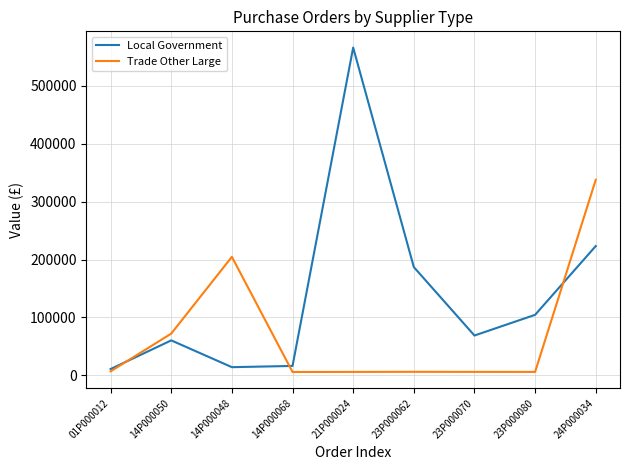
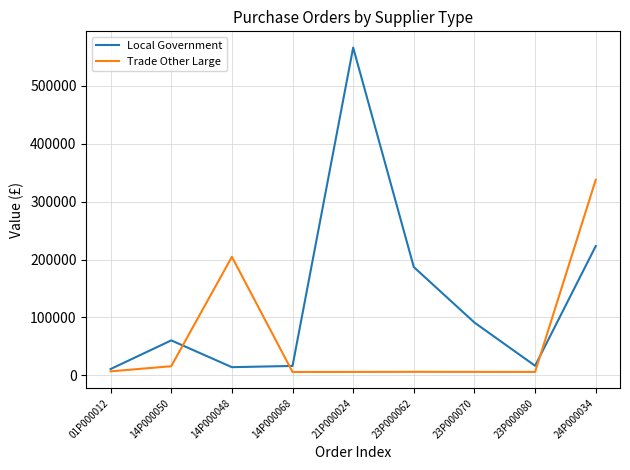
  {
    "Local Government": {
      "14P000050": 60000,
      "14P000048": 10000,
      "14P000068": 20000,
      "21P000024": 570000,
      "23P000062": 190000,
-     "23P000070": 70000,
-     "23P000080": 100000,
+     "23P000070": 90000,
+     "23P000080": 20000,
      "24P000034": 220000
    },
    "Trade Other Large": {
-     "14P000050": 70000,
+     "14P000050": 20000,
      "14P000048": 200000,
      "14P000068": 10000,
      "21P000024": 10000,
      "23P000062": 10000,
      "23P000070": 10000,
      "23P000080": 10000,
      "24P000034": 340000
    }
  }
